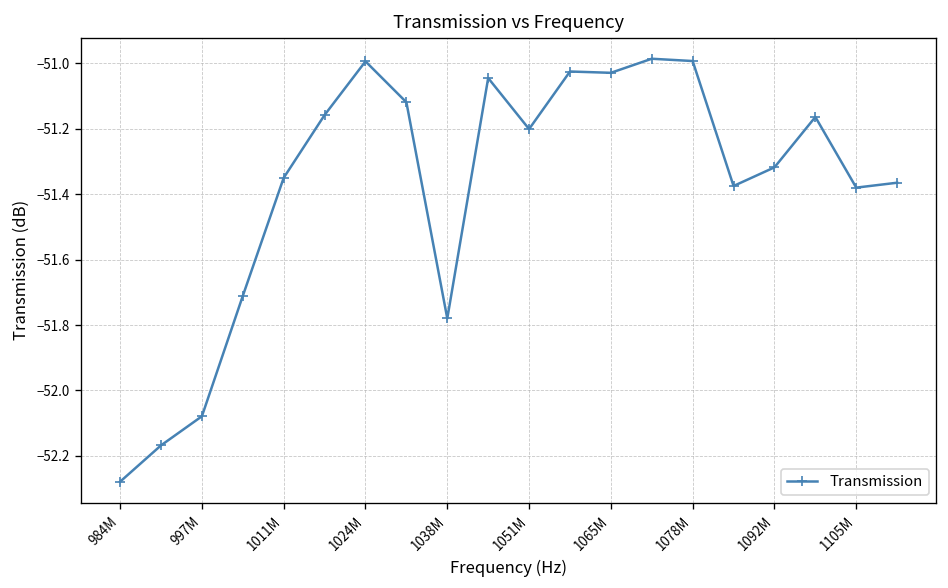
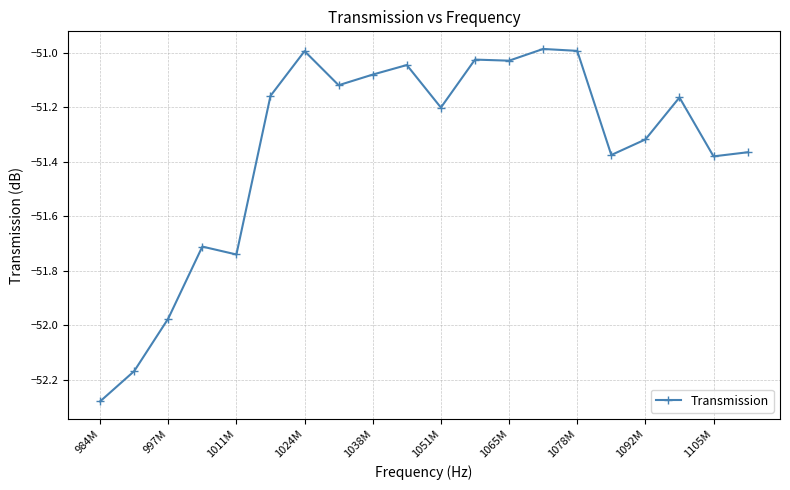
  {
    "984M": -52.28,
-   "997M": -52.08,
-   "1011M": -51.35,
+   "997M": -51.98,
+   "1011M": -51.74,
    "1024M": -50.99,
-   "1038M": -51.78,
+   "1038M": -51.08,
    "1051M": -51.20,
    "1065M": -51.03,
    "1078M": -50.99,
    "1092M": -51.32,
    "1105M": -51.38
  }
